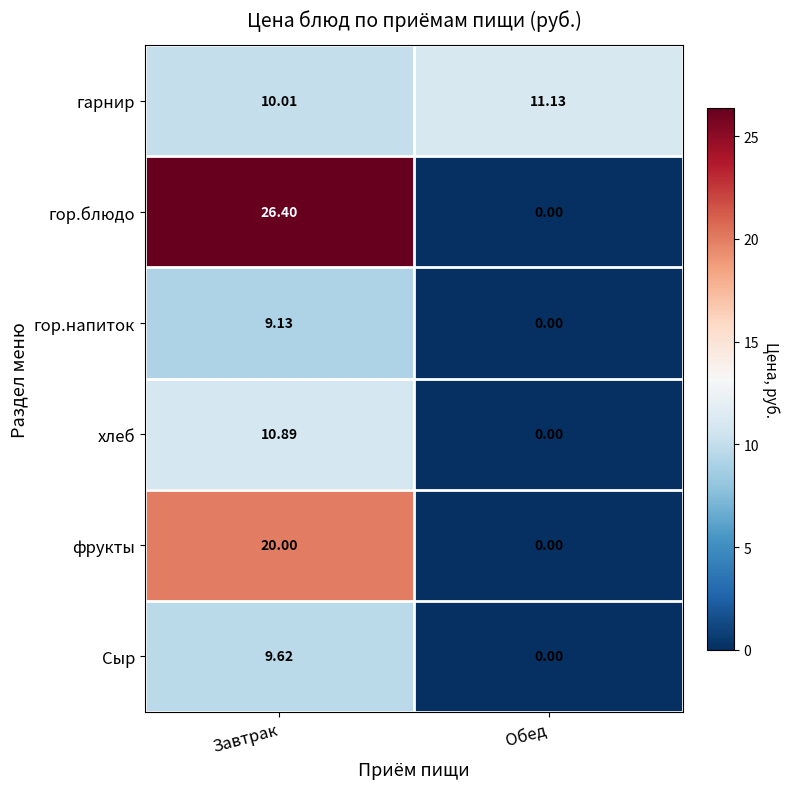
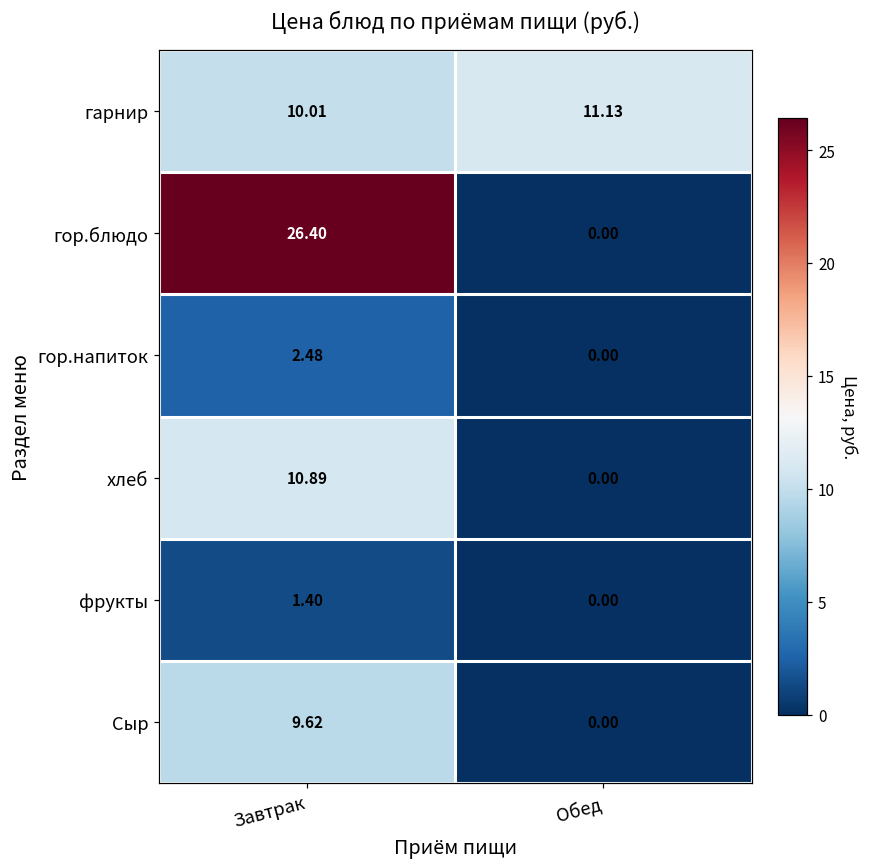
  {
    "гарнир": {
      "Завтрак": 10.01,
      "Обед": 11.13
    },
    "гор.блюдо": {
      "Завтрак": 26.40,
      "Обед": 0.00
    },
    "гор.напиток": {
-     "Завтрак": 9.13,
+     "Завтрак": 2.48,
      "Обед": 0.00
    },
    "хлеб": {
      "Завтрак": 10.89,
      "Обед": 0.00
    },
    "фрукты": {
-     "Завтрак": 20.00,
+     "Завтрак": 1.40,
      "Обед": 0.00
    },
    "Сыр": {
      "Завтрак": 9.62,
      "Обед": 0.00
    }
  }
